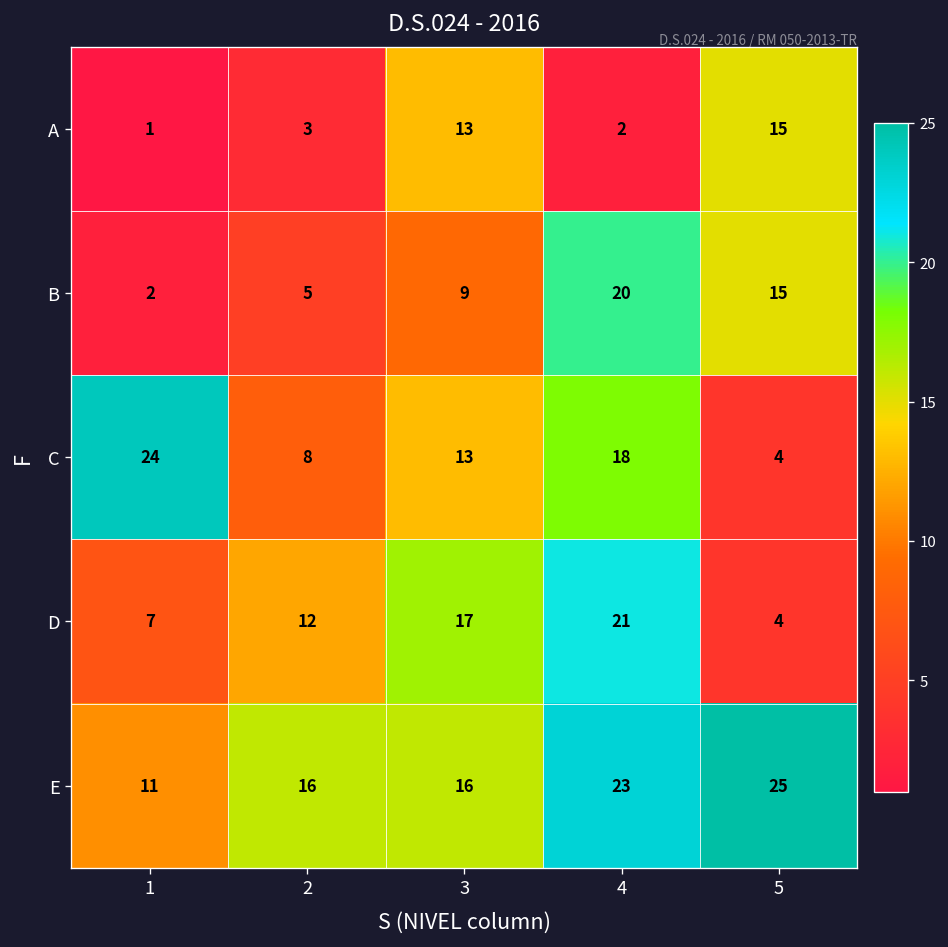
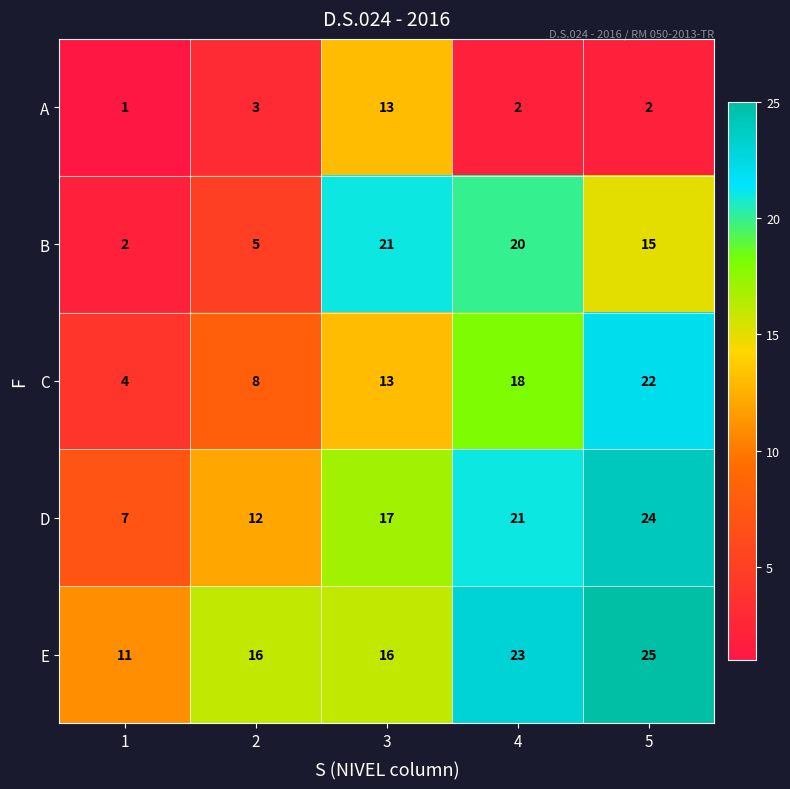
  {
    "A": {
      "1": 1,
      "2": 3,
      "3": 13,
      "4": 2,
-     "5": 15
+     "5": 2
    },
    "B": {
      "1": 2,
      "2": 5,
-     "3": 9,
+     "3": 21,
      "4": 20,
      "5": 15
    },
    "C": {
-     "1": 24,
+     "1": 4,
      "2": 8,
      "3": 13,
      "4": 18,
-     "5": 4
+     "5": 22
    },
    "D": {
      "1": 7,
      "2": 12,
      "3": 17,
      "4": 21,
-     "5": 4
+     "5": 24
    },
    "E": {
      "1": 11,
      "2": 16,
      "3": 16,
      "4": 23,
      "5": 25
    }
  }
